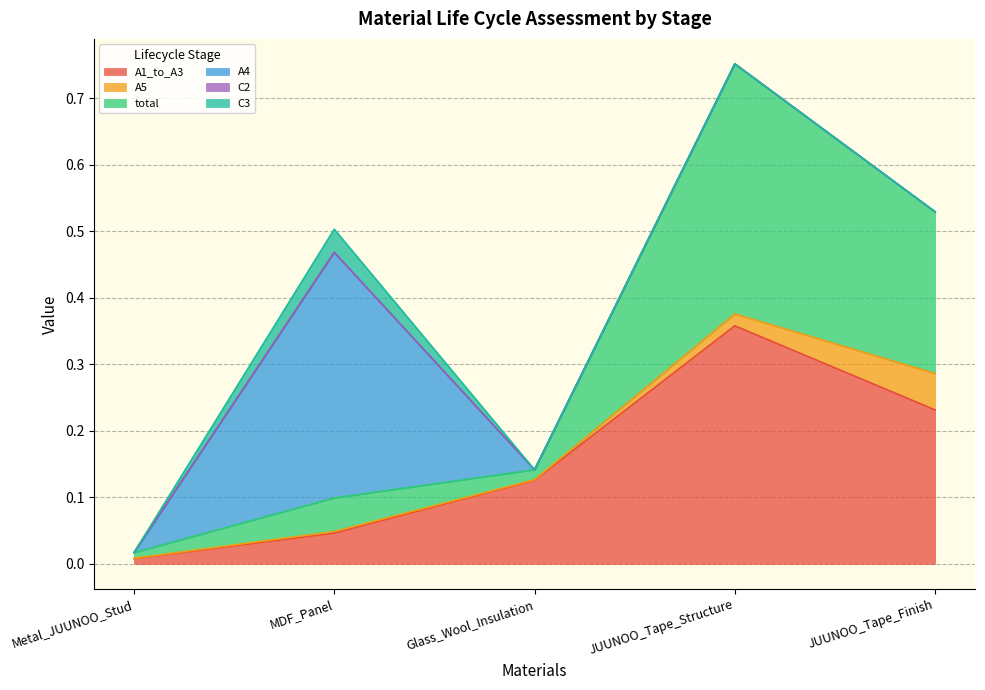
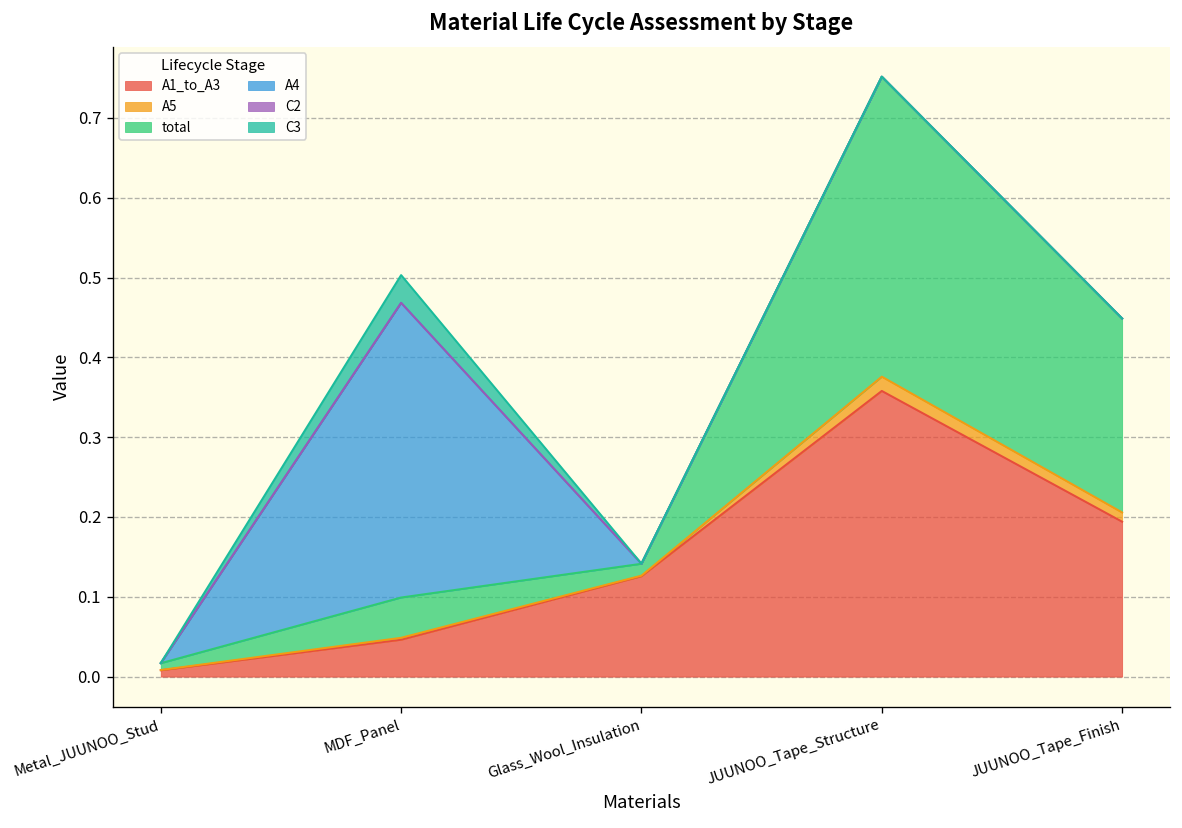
  {
    "A1_to_A3": {
      "JUUNOO_Tape_Structure": 0.36,
-     "JUUNOO_Tape_Finish": 0.23
+     "JUUNOO_Tape_Finish": 0.19
    },
    "A5": {
      "JUUNOO_Tape_Structure": 0.02,
-     "JUUNOO_Tape_Finish": 0.05
+     "JUUNOO_Tape_Finish": 0.01
    },
    "C2": {
      "MDF_Panel": 0.37
    }
  }
